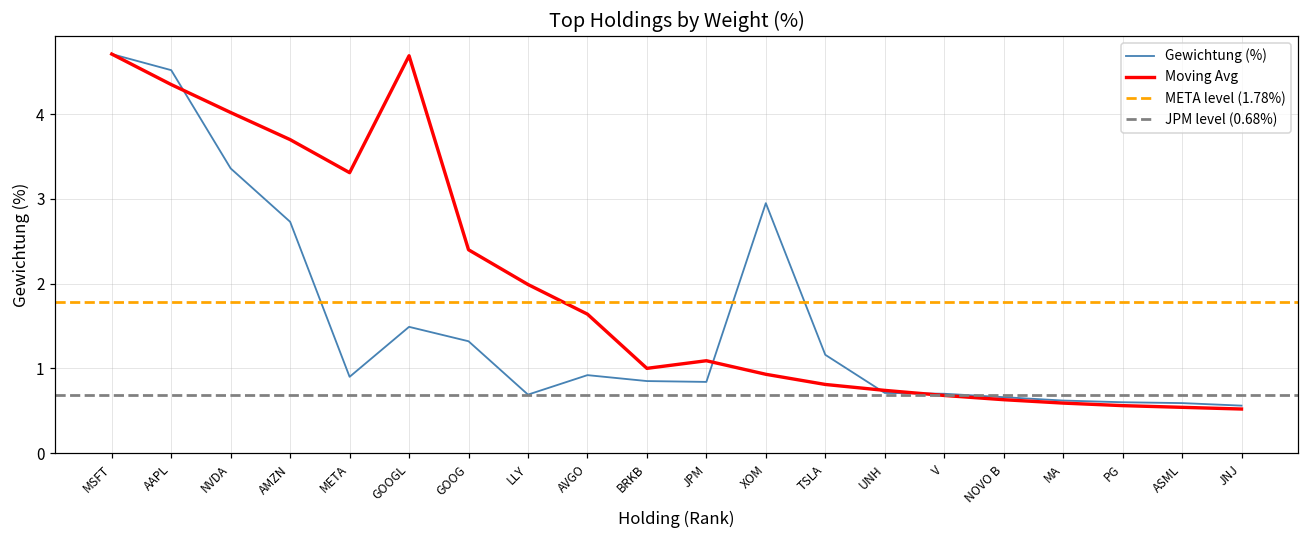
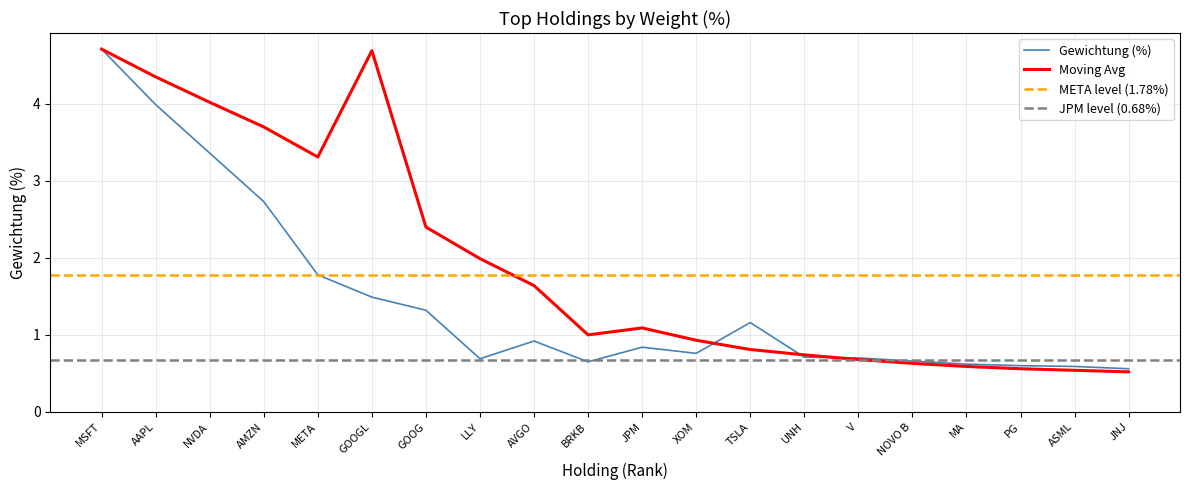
  {
    "Gewichtung (%)": {
-     "AAPL": 4.5,
+     "AAPL": 4.0,
      "NVDA": 3.4,
      "AMZN": 2.7,
-     "META": 0.9,
+     "META": 1.8,
      "GOOGL": 1.5,
      "GOOG": 1.3,
      "LLY": 0.7,
      "AVGO": 0.9,
-     "BRKB": 0.9,
+     "BRKB": 0.7,
      "JPM": 0.8,
-     "XOM": 3.0,
+     "XOM": 0.8,
      "TSLA": 1.2,
      "PG": 0.6,
      "ASML": 0.6,
      "JNJ": 0.6
    },
    "Moving Avg": {
      "AAPL": 4.4,
      "NVDA": 4.0,
      "AMZN": 3.7,
      "META": 3.3,
      "GOOGL": 4.7,
      "GOOG": 2.4,
      "LLY": 2.0,
      "AVGO": 1.6,
      "BRKB": 1.0,
      "JPM": 1.1,
      "XOM": 0.9,
      "TSLA": 0.8,
      "PG": 0.6,
      "ASML": 0.5,
      "JNJ": 0.5
    }
  }
